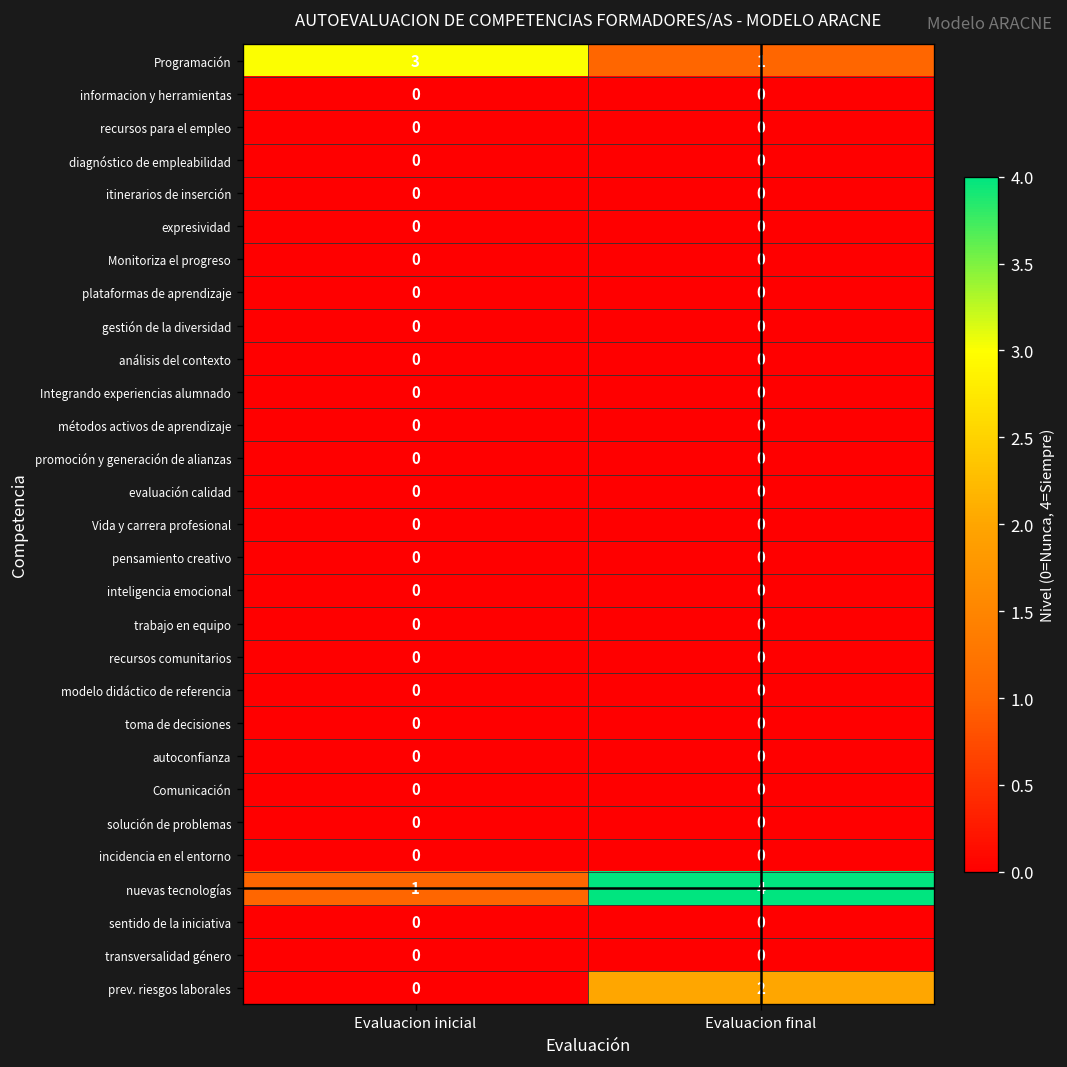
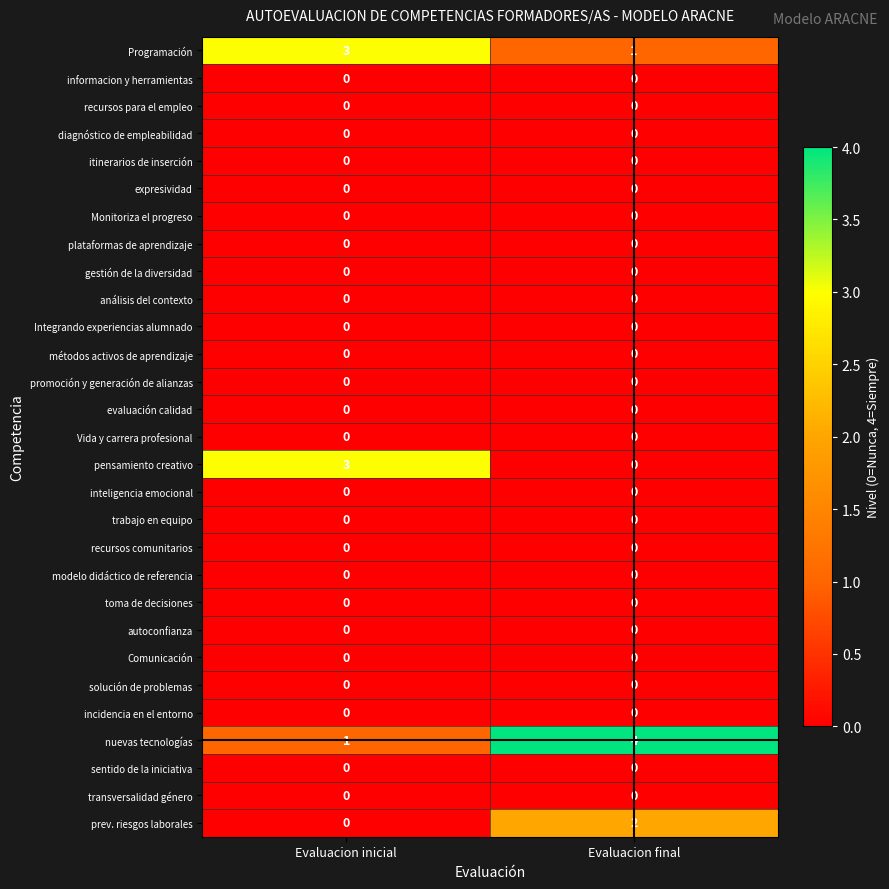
  {
    "Programación": {
      "Evaluacion inicial": 3,
      "Evaluacion final": 1
    },
    "informacion y herramientas": {
      "Evaluacion inicial": 0,
      "Evaluacion final": 0
    },
    "recursos para el empleo": {
      "Evaluacion inicial": 0,
      "Evaluacion final": 0
    },
    "diagnóstico de empleabilidad": {
      "Evaluacion inicial": 0,
      "Evaluacion final": 0
    },
    "itinerarios de inserción": {
      "Evaluacion inicial": 0,
      "Evaluacion final": 0
    },
    "expresividad": {
      "Evaluacion inicial": 0,
      "Evaluacion final": 0
    },
    "Monitoriza el progreso": {
      "Evaluacion inicial": 0,
      "Evaluacion final": 0
    },
    "plataformas de aprendizaje": {
      "Evaluacion inicial": 0,
      "Evaluacion final": 0
    },
    "gestión de la diversidad": {
      "Evaluacion inicial": 0,
      "Evaluacion final": 0
    },
    "análisis del contexto": {
      "Evaluacion inicial": 0,
      "Evaluacion final": 0
    },
    "Integrando experiencias alumnado": {
      "Evaluacion inicial": 0,
      "Evaluacion final": 0
    },
    "métodos activos de aprendizaje": {
      "Evaluacion inicial": 0,
      "Evaluacion final": 0
    },
    "promoción y generación de alianzas": {
      "Evaluacion inicial": 0,
      "Evaluacion final": 0
    },
    "evaluación calidad": {
      "Evaluacion inicial": 0,
      "Evaluacion final": 0
    },
    "Vida y carrera profesional": {
      "Evaluacion inicial": 0,
      "Evaluacion final": 0
    },
    "pensamiento creativo": {
-     "Evaluacion inicial": 0,
+     "Evaluacion inicial": 3,
      "Evaluacion final": 0
    },
    "inteligencia emocional": {
      "Evaluacion inicial": 0,
      "Evaluacion final": 0
    },
    "trabajo en equipo": {
      "Evaluacion inicial": 0,
      "Evaluacion final": 0
    },
    "recursos comunitarios": {
      "Evaluacion inicial": 0,
      "Evaluacion final": 0
    },
    "modelo didáctico de referencia": {
      "Evaluacion inicial": 0,
      "Evaluacion final": 0
    },
    "toma de decisiones": {
      "Evaluacion inicial": 0,
      "Evaluacion final": 0
    },
    "autoconfianza": {
      "Evaluacion inicial": 0,
      "Evaluacion final": 0
    },
    "Comunicación": {
      "Evaluacion inicial": 0,
      "Evaluacion final": 0
    },
    "solución de problemas": {
      "Evaluacion inicial": 0,
      "Evaluacion final": 0
    },
    "incidencia en el entorno": {
      "Evaluacion inicial": 0,
      "Evaluacion final": 0
    },
    "nuevas tecnologías": {
      "Evaluacion inicial": 1,
      "Evaluacion final": 4
    },
    "sentido de la iniciativa": {
      "Evaluacion inicial": 0,
      "Evaluacion final": 0
    },
    "transversalidad género": {
      "Evaluacion inicial": 0,
      "Evaluacion final": 0
    },
    "prev. riesgos laborales": {
      "Evaluacion inicial": 0,
      "Evaluacion final": 2
    }
  }
